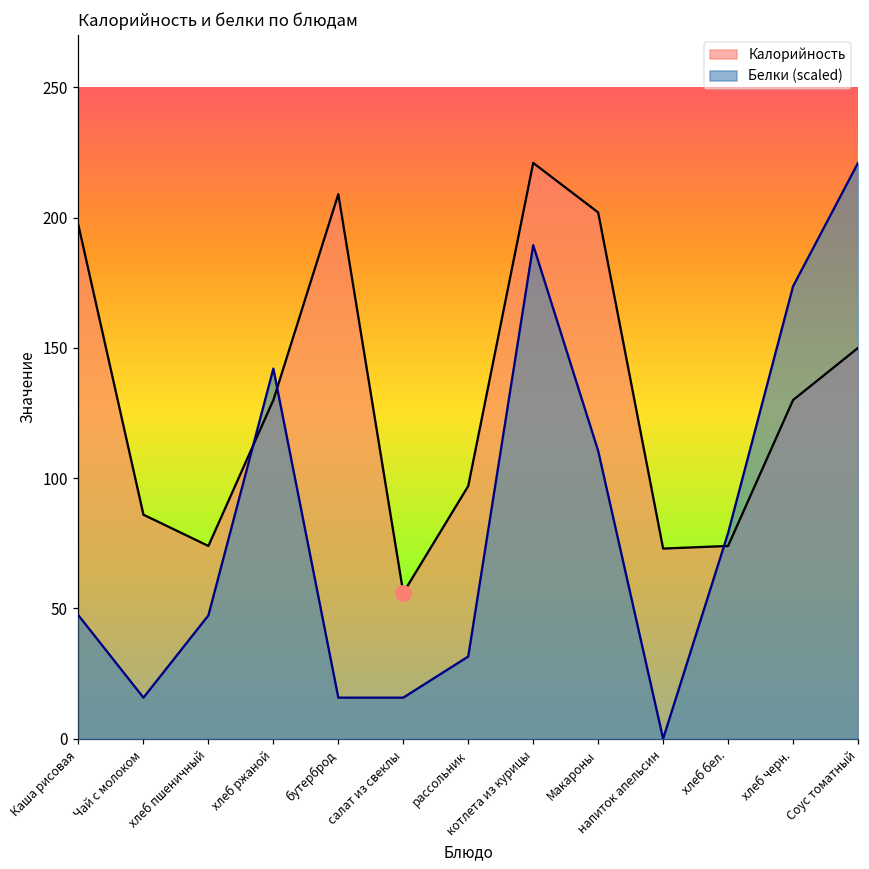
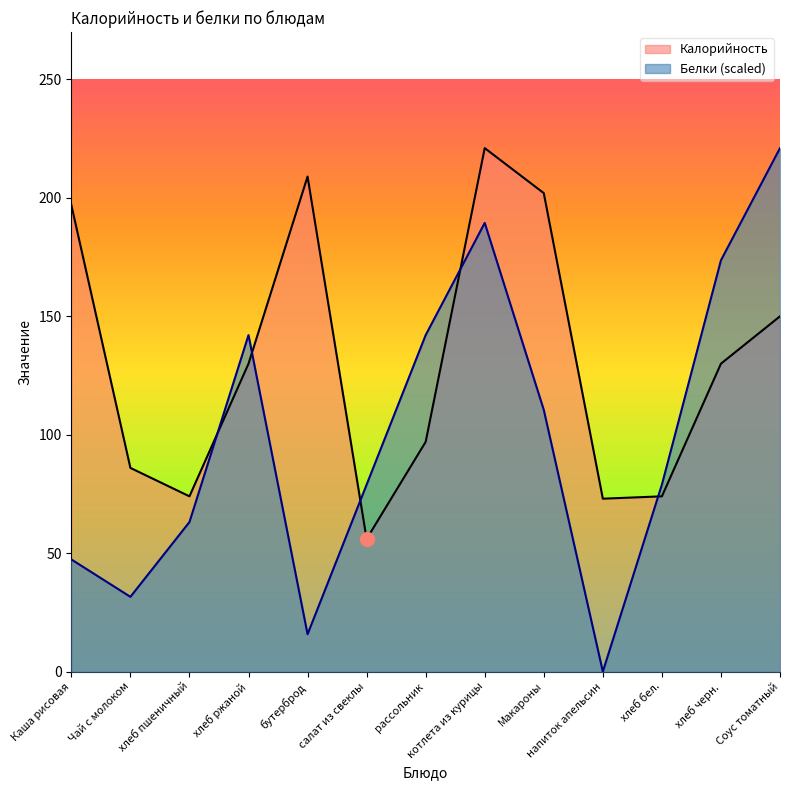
  {
    "Белки (scaled)": {
      "Каша рисовая": 47,
-     "Чай с молоком": 16,
-     "хлеб пшеничный": 47,
+     "Чай с молоком": 32,
+     "хлеб пшеничный": 63,
      "хлеб ржаной": 142,
      "бутерброд": 16,
-     "салат из свеклы": 16,
-     "рассольник": 32,
+     "салат из свеклы": 79,
+     "рассольник": 142,
      "котлета из курицы": 189,
      "Макароны": 111,
      "напиток апельсин": 0,
      "хлеб бел.": 79,
      "хлеб черн.": 174,
      "Соус томатный": 221
    }
  }
